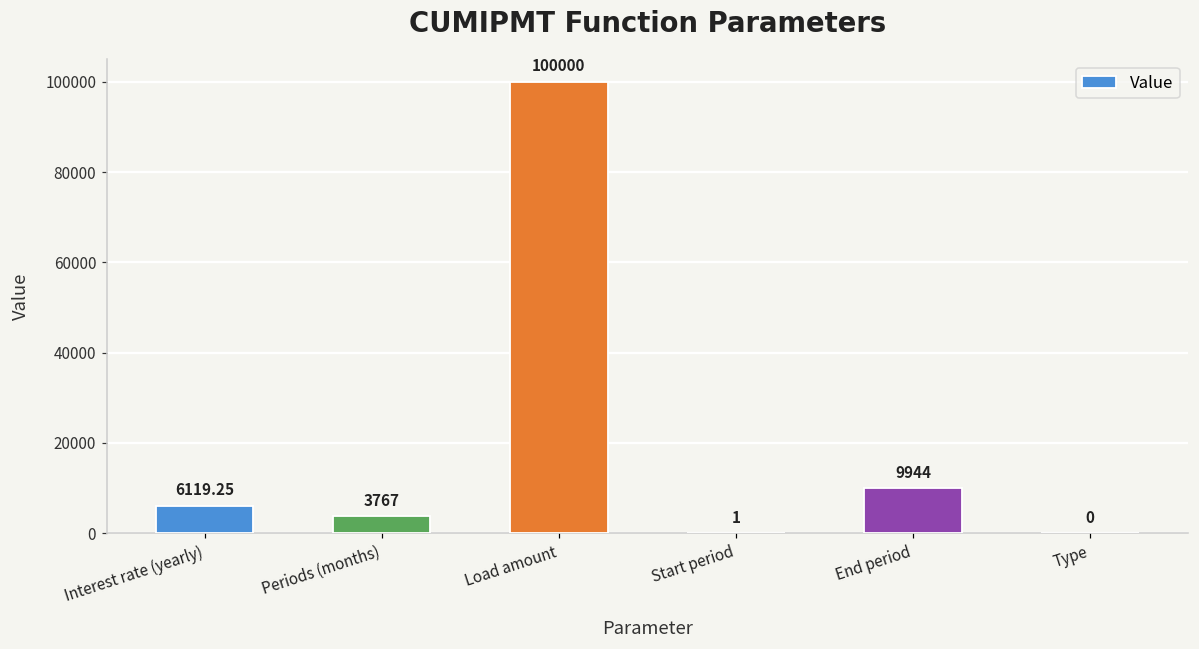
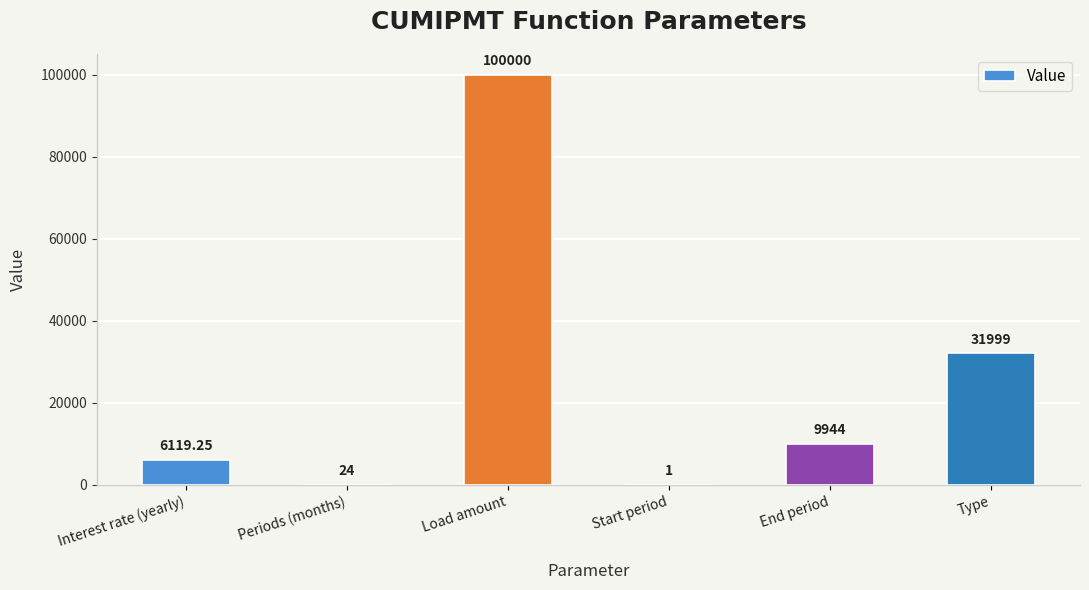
  {
    "Interest rate (yearly)": 6119.25,
-   "Periods (months)": 3767,
+   "Periods (months)": 24,
    "Load amount": 100000,
    "Start period": 1,
    "End period": 9944,
-   "Type": 0
+   "Type": 31999
  }
